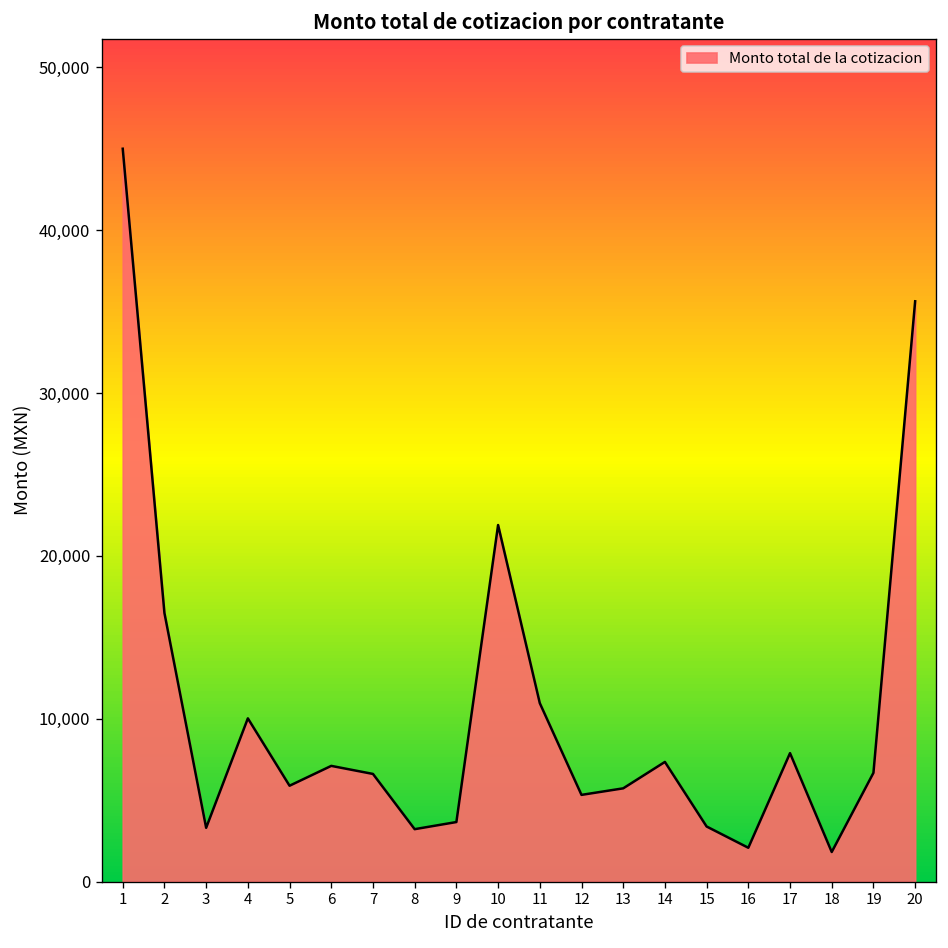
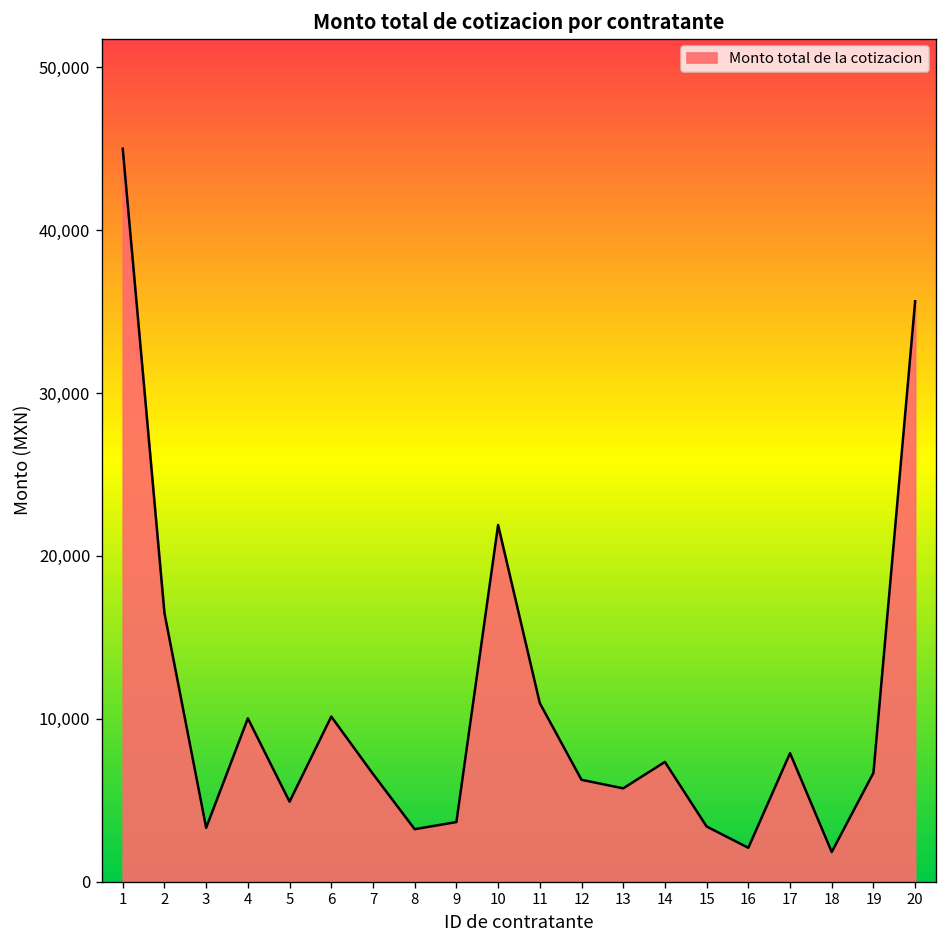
  {
    "1": "45,000",
    "2": "16,500",
    "3": "3,300",
    "4": "10,000",
-   "5": "5,900",
-   "6": "7,100",
+   "5": "4,900",
+   "6": "10,100",
    "7": "6,600",
    "8": "3,200",
    "9": "3,700",
    "10": "21,900",
    "11": "11,000",
-   "12": "5,300",
+   "12": "6,300",
    "13": "5,700",
    "14": "7,400",
    "15": "3,400",
    "16": "2,100",
    "17": "7,900",
    "18": "1,800",
    "19": "6,700",
    "20": "35,600"
  }
